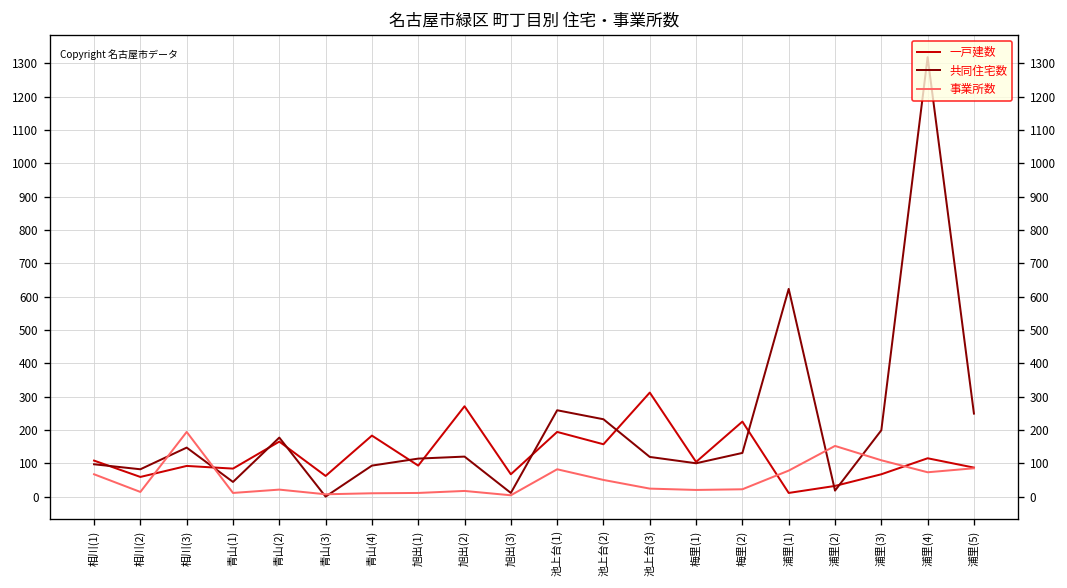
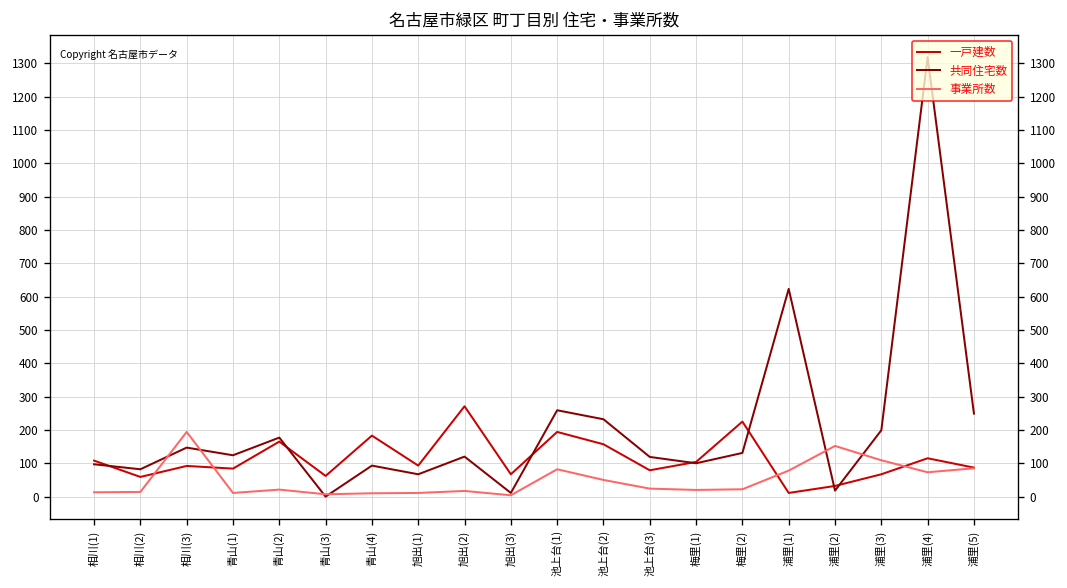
  {
    "一戸建数": {
      "相川(1)": 110,
      "相川(2)": 60,
      "相川(3)": 90,
      "青山(1)": 80,
      "青山(2)": 170,
      "青山(3)": 60,
      "青山(4)": 180,
      "旭出(1)": 90,
      "旭出(2)": 270,
      "旭出(3)": 70,
      "池上台(1)": 190,
      "池上台(2)": 160,
-     "池上台(3)": 310,
+     "池上台(3)": 80,
      "梅里(2)": 230,
      "浦里(1)": 10,
      "浦里(2)": 30,
      "浦里(3)": 70,
      "浦里(4)": 120
    },
    "共同住宅数": {
      "相川(1)": 100,
      "相川(2)": 80,
      "相川(3)": 150,
-     "青山(1)": 40,
+     "青山(1)": 120,
      "青山(2)": 180,
      "青山(4)": 90,
-     "旭出(1)": 110,
+     "旭出(1)": 70,
      "旭出(2)": 120,
      "池上台(1)": 260,
      "池上台(2)": 230,
      "池上台(3)": 120,
      "梅里(2)": 130,
      "浦里(1)": 620,
      "浦里(2)": 20,
      "浦里(3)": 200,
      "浦里(5)": 250
    },
    "事業所数": {
-     "相川(1)": 70,
+     "相川(1)": 10,
      "相川(2)": 10,
      "相川(3)": 190,
      "青山(1)": 10,
      "青山(2)": 20,
      "青山(4)": 10,
      "旭出(1)": 10,
      "旭出(2)": 20,
      "池上台(1)": 80,
      "池上台(2)": 50,
      "池上台(3)": 20,
      "梅里(1)": 20,
      "梅里(2)": 20,
      "浦里(1)": 80,
      "浦里(2)": 150,
      "浦里(3)": 110,
      "浦里(4)": 70
    }
  }
